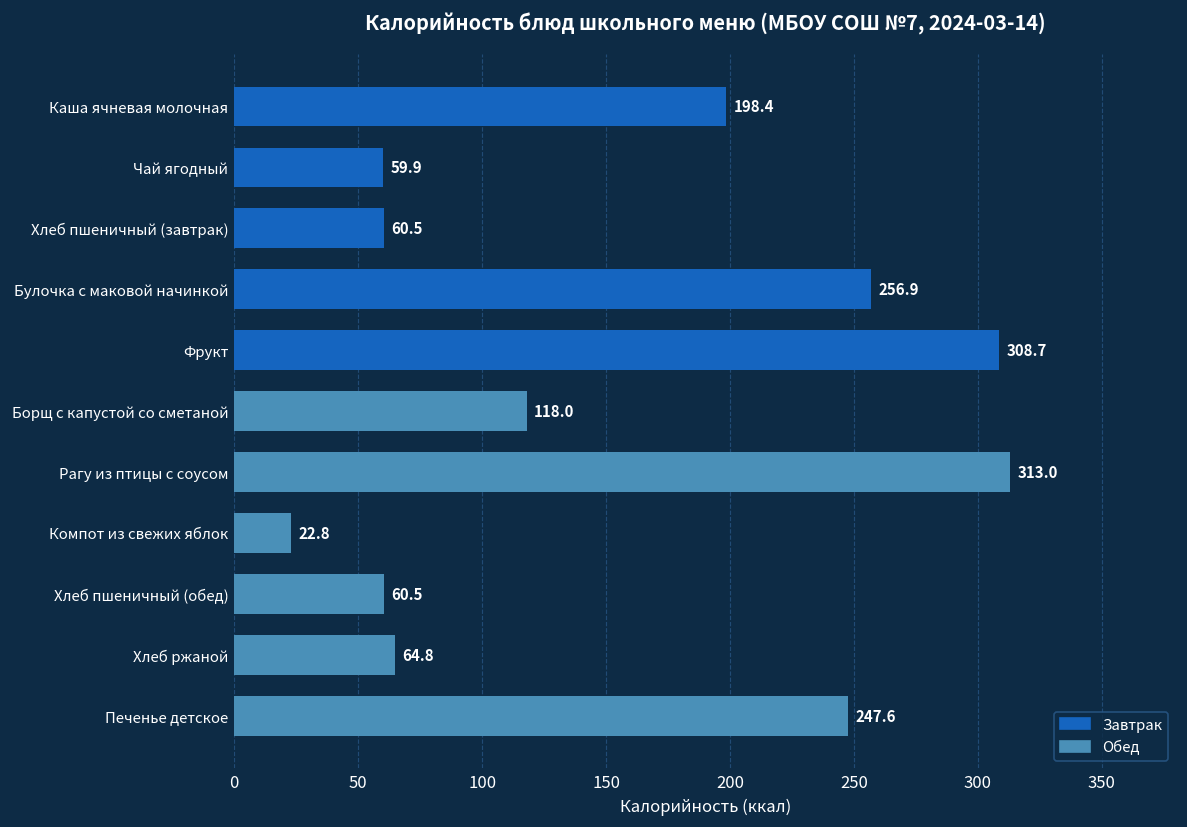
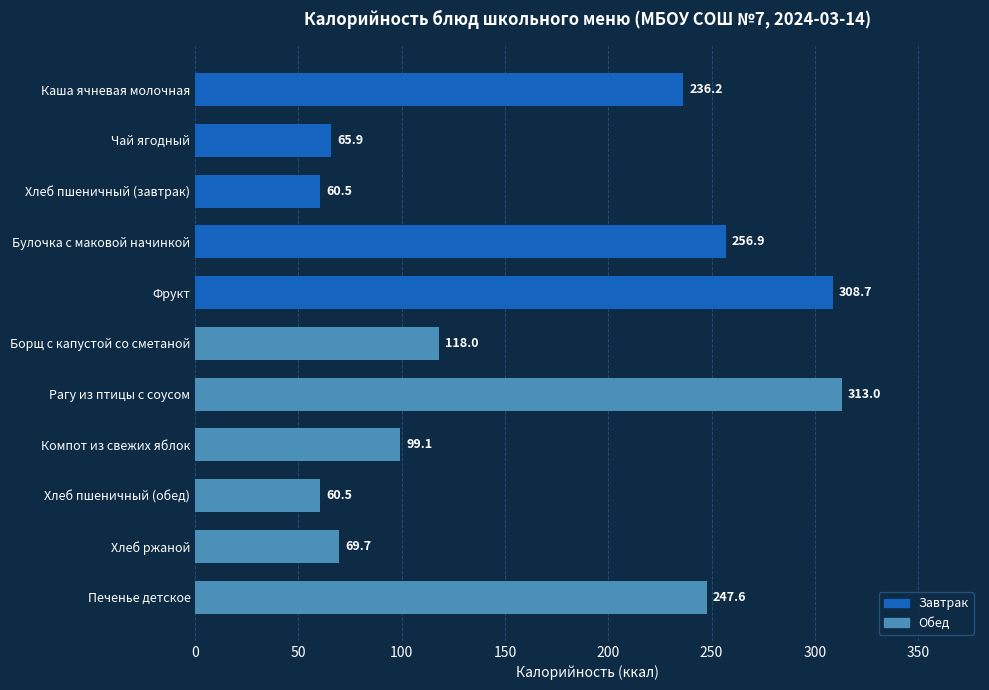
  {
-   "Каша ячневая молочная": 198.4,
-   "Чай ягодный": 59.9,
+   "Каша ячневая молочная": 236.2,
+   "Чай ягодный": 65.9,
    "Хлеб пшеничный (завтрак)": 60.5,
    "Булочка с маковой начинкой": 256.9,
    "Фрукт": 308.7,
    "Борщ с капустой со сметаной": 118.0,
    "Рагу из птицы с соусом": 313.0,
-   "Компот из свежих яблок": 22.8,
+   "Компот из свежих яблок": 99.1,
    "Хлеб пшеничный (обед)": 60.5,
-   "Хлеб ржаной": 64.8,
+   "Хлеб ржаной": 69.7,
    "Печенье детское": 247.6
  }
